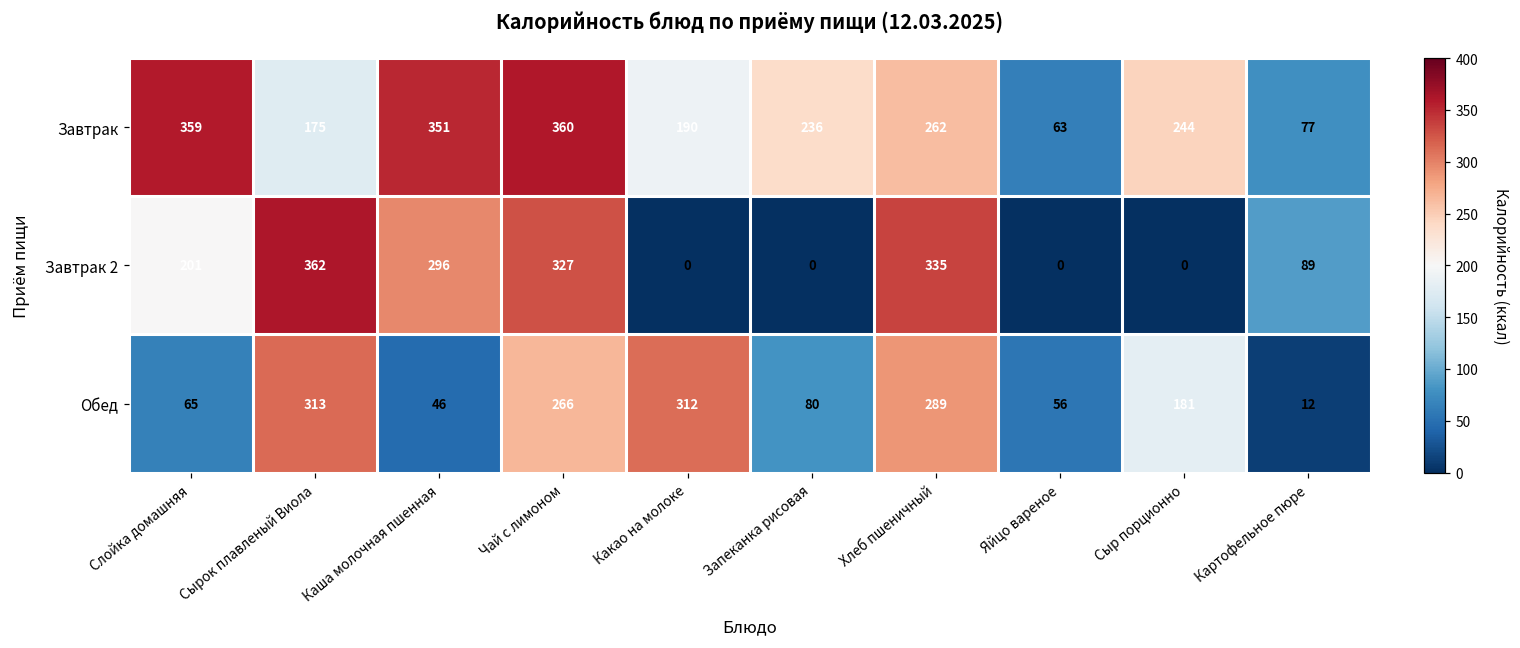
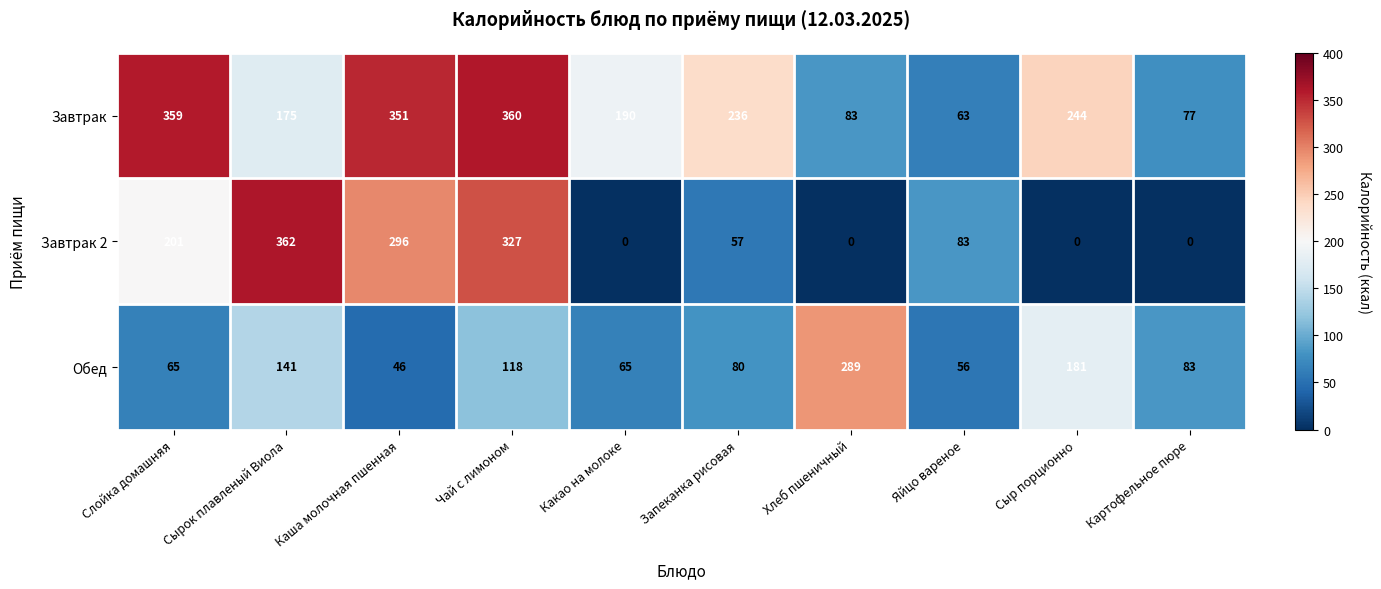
  {
    "Завтрак": {
      "Слойка домашняя": 359,
      "Каша молочная пшенная": 351,
      "Чай с лимоном": 360,
      "Запеканка рисовая": 236,
-     "Хлеб пшеничный": 262,
+     "Хлеб пшеничный": 83,
      "Яйцо вареное": 63,
      "Сыр порционно": 244,
      "Картофельное пюре": 77
    },
    "Завтрак 2": {
      "Сырок плавленый Виола": 362,
      "Каша молочная пшенная": 296,
      "Чай с лимоном": 327,
      "Какао на молоке": 0,
-     "Запеканка рисовая": 0,
-     "Хлеб пшеничный": 335,
-     "Яйцо вареное": 0,
+     "Запеканка рисовая": 57,
+     "Хлеб пшеничный": 0,
+     "Яйцо вареное": 83,
      "Сыр порционно": 0,
-     "Картофельное пюре": 89
+     "Картофельное пюре": 0
    },
    "Обед": {
      "Слойка домашняя": 65,
-     "Сырок плавленый Виола": 313,
+     "Сырок плавленый Виола": 141,
      "Каша молочная пшенная": 46,
-     "Чай с лимоном": 266,
-     "Какао на молоке": 312,
+     "Чай с лимоном": 118,
+     "Какао на молоке": 65,
      "Запеканка рисовая": 80,
      "Хлеб пшеничный": 289,
      "Яйцо вареное": 56,
-     "Картофельное пюре": 12
+     "Картофельное пюре": 83
    }
  }
